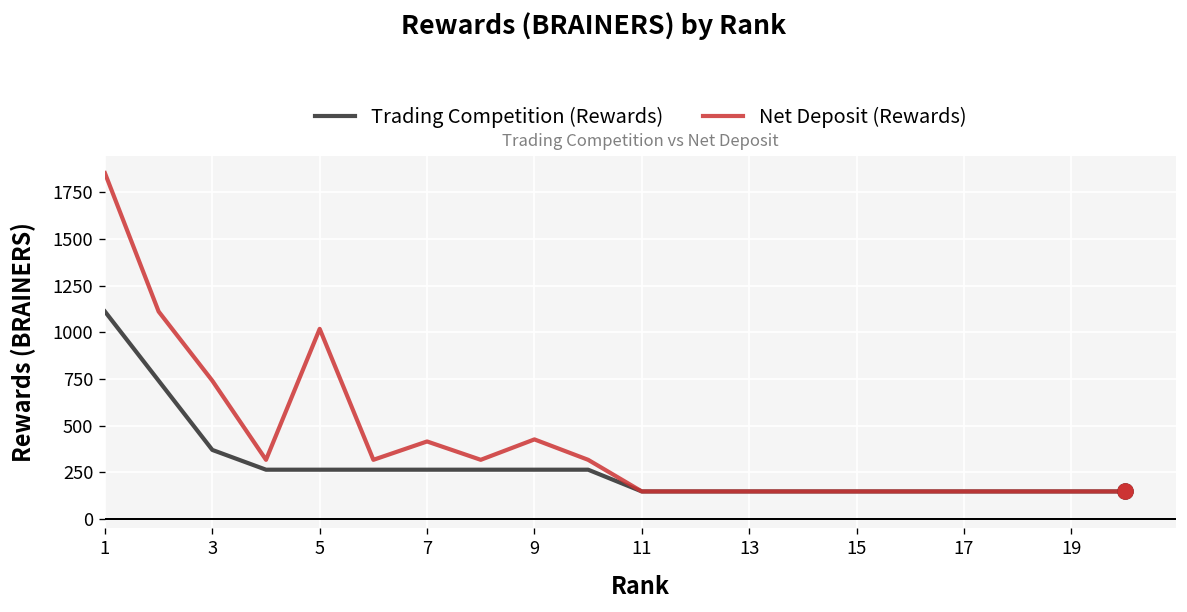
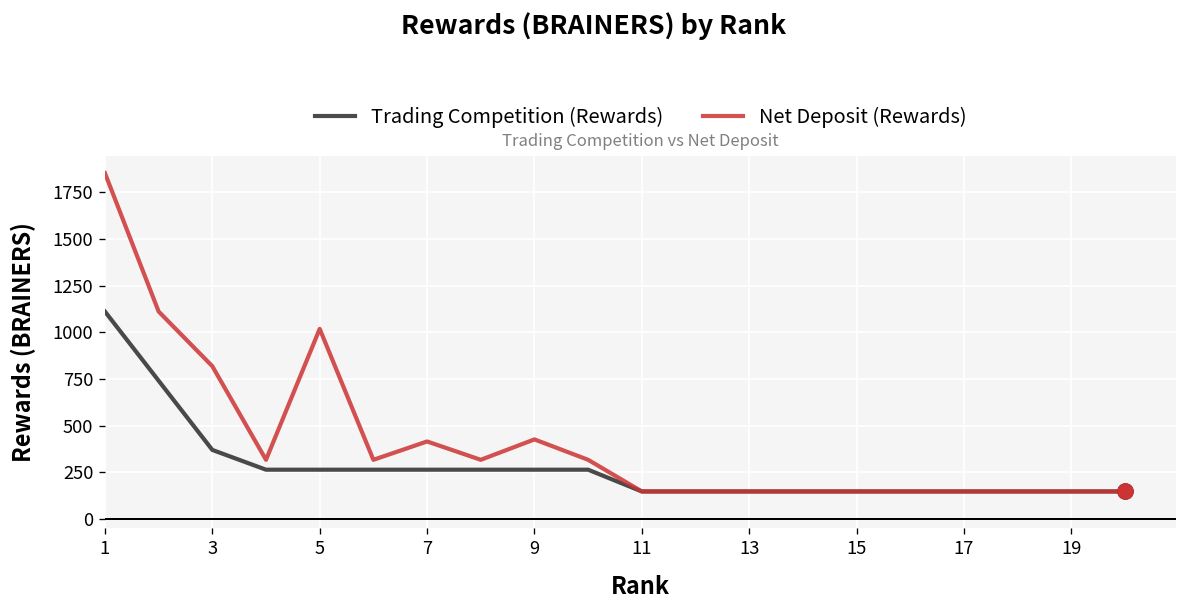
  {
    "Net Deposit (Rewards)": {
      "1": 1850,
-     "3": 740,
+     "3": 820,
      "5": 1020,
      "7": 420,
      "9": 430
    }
  }
